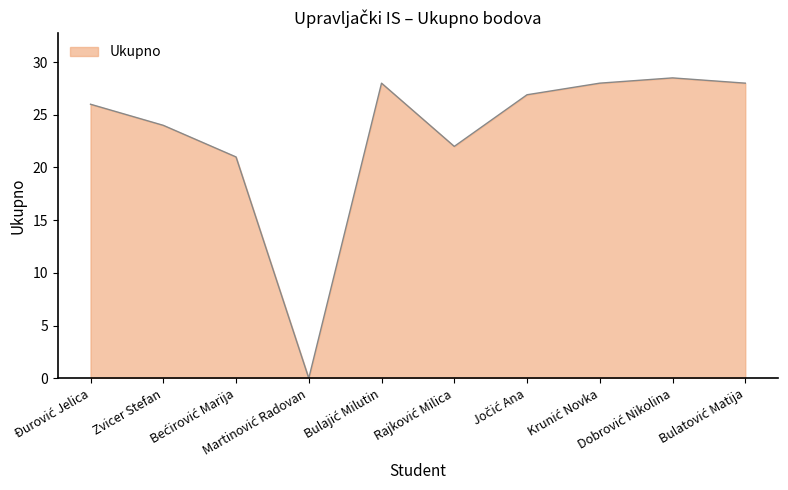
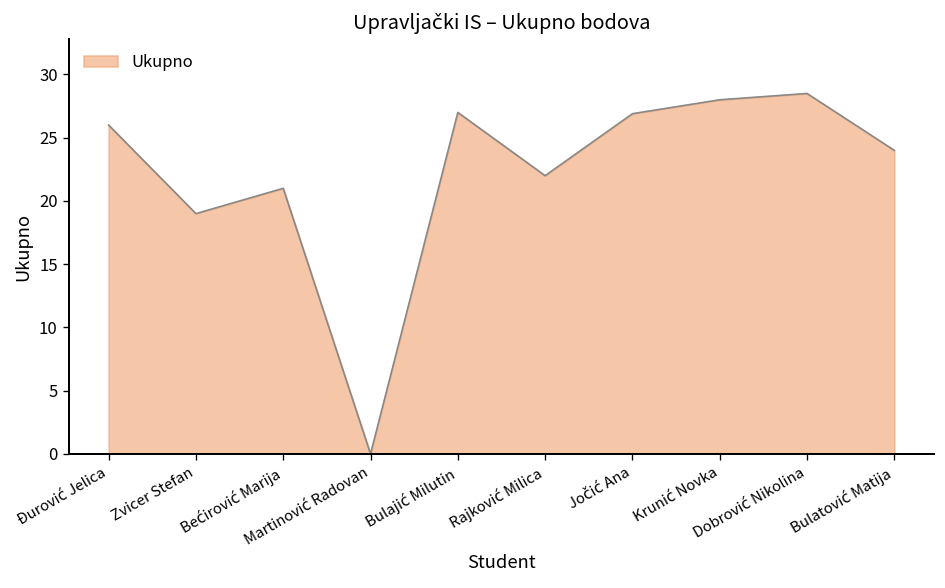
  {
    "Đurović Jelica": 26,
-   "Zvicer Stefan": 24,
+   "Zvicer Stefan": 19,
    "Bećirović Marija": 21,
    "Martinović Radovan": 0,
-   "Bulajić Milutin": 28,
+   "Bulajić Milutin": 27,
    "Rajković Milica": 22,
    "Jočić Ana": 27,
    "Krunić Novka": 28,
    "Dobrović Nikolina": 28.5,
-   "Bulatović Matija": 28
+   "Bulatović Matija": 24
  }
